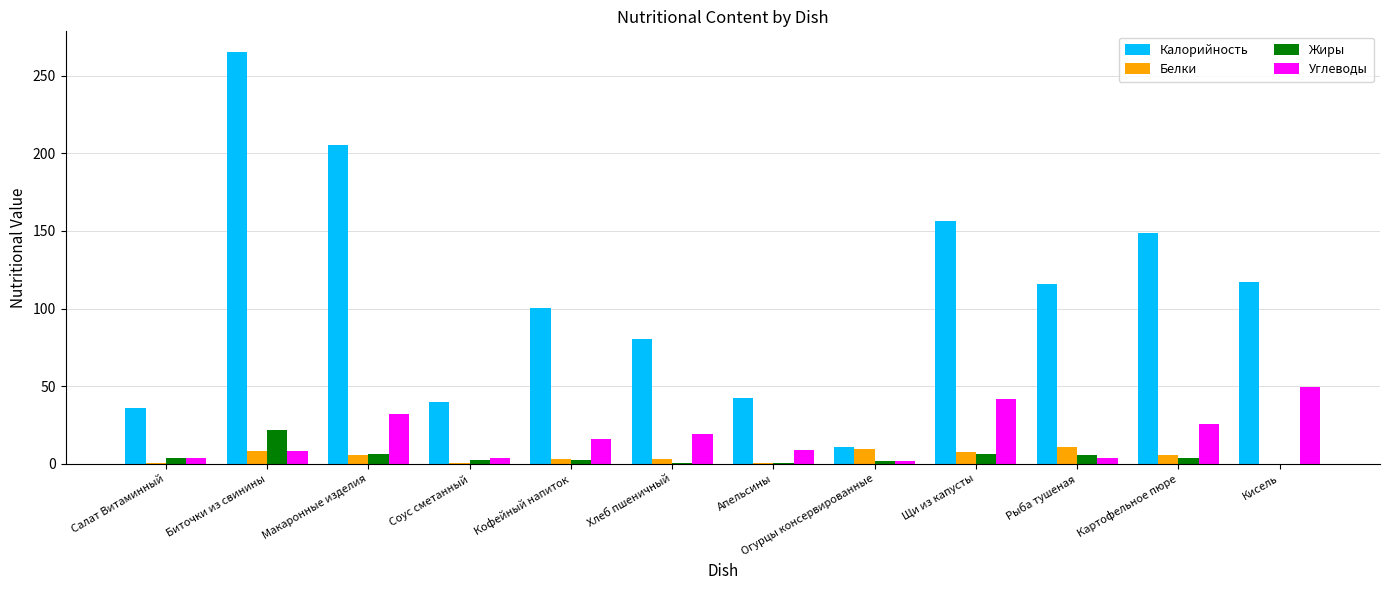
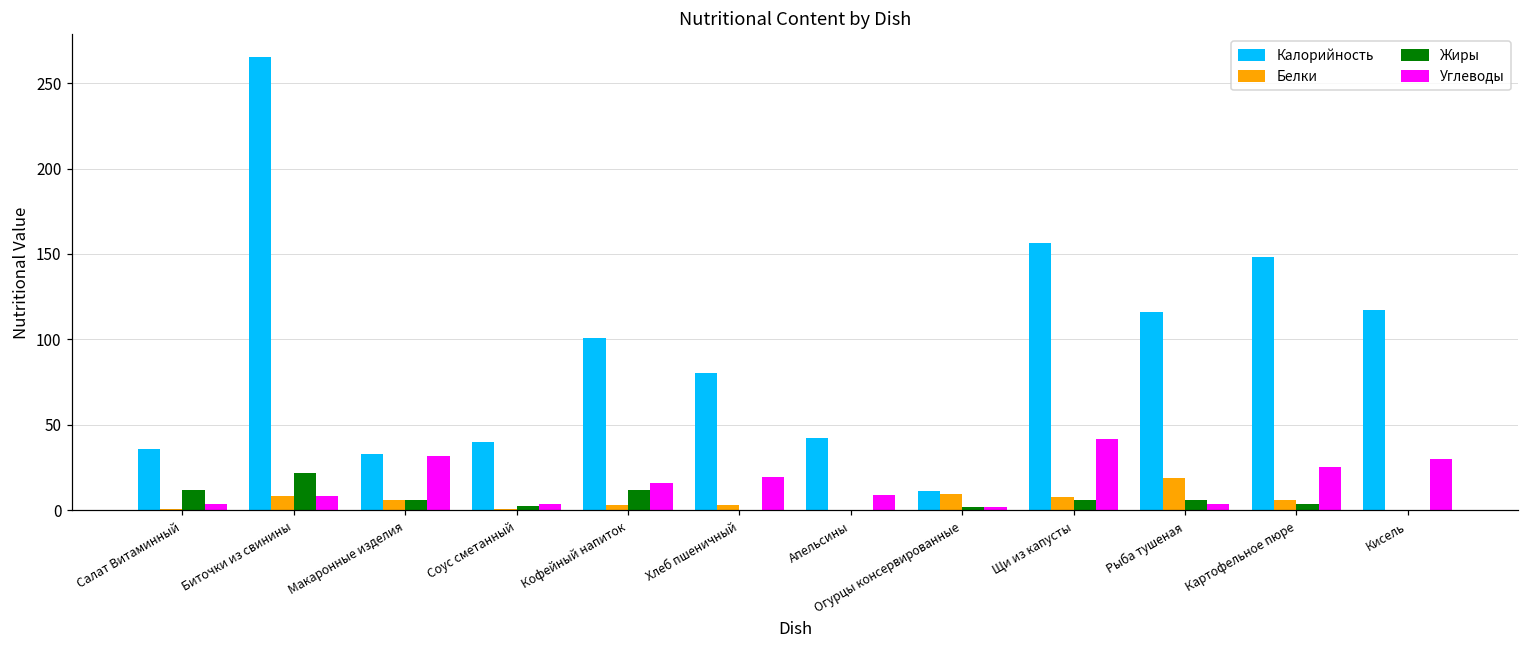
  {
    "Калорийность": {
      "Салат Витаминный": 36,
      "Биточки из свинины": 265,
-     "Макаронные изделия": 205,
+     "Макаронные изделия": 33,
      "Соус сметанный": 40,
      "Кофейный напиток": 101,
      "Хлеб пшеничный": 80,
      "Апельсины": 42,
      "Огурцы консервированные": 11,
      "Щи из капусты": 157,
      "Рыба тушеная": 116,
      "Картофельное пюре": 148,
      "Кисель": 117
    },
    "Белки": {
      "Биточки из свинины": 9,
      "Макаронные изделия": 6,
      "Кофейный напиток": 3,
      "Хлеб пшеничный": 3,
      "Огурцы консервированные": 10,
      "Щи из капусты": 8,
-     "Рыба тушеная": 11,
+     "Рыба тушеная": 19,
      "Картофельное пюре": 6
    },
    "Жиры": {
-     "Салат Витаминный": 4,
+     "Салат Витаминный": 12,
      "Биточки из свинины": 22,
      "Макаронные изделия": 6,
      "Соус сметанный": 3,
-     "Кофейный напиток": 3,
+     "Кофейный напиток": 12,
      "Огурцы консервированные": 2,
      "Щи из капусты": 6,
      "Рыба тушеная": 6,
      "Картофельное пюре": 4,
      "Кисель": 0
    },
    "Углеводы": {
      "Салат Витаминный": 4,
      "Биточки из свинины": 9,
      "Макаронные изделия": 32,
      "Соус сметанный": 4,
      "Кофейный напиток": 16,
      "Хлеб пшеничный": 19,
      "Апельсины": 9,
      "Огурцы консервированные": 2,
      "Щи из капусты": 42,
      "Рыба тушеная": 4,
      "Картофельное пюре": 26,
-     "Кисель": 50
+     "Кисель": 30
    }
  }
